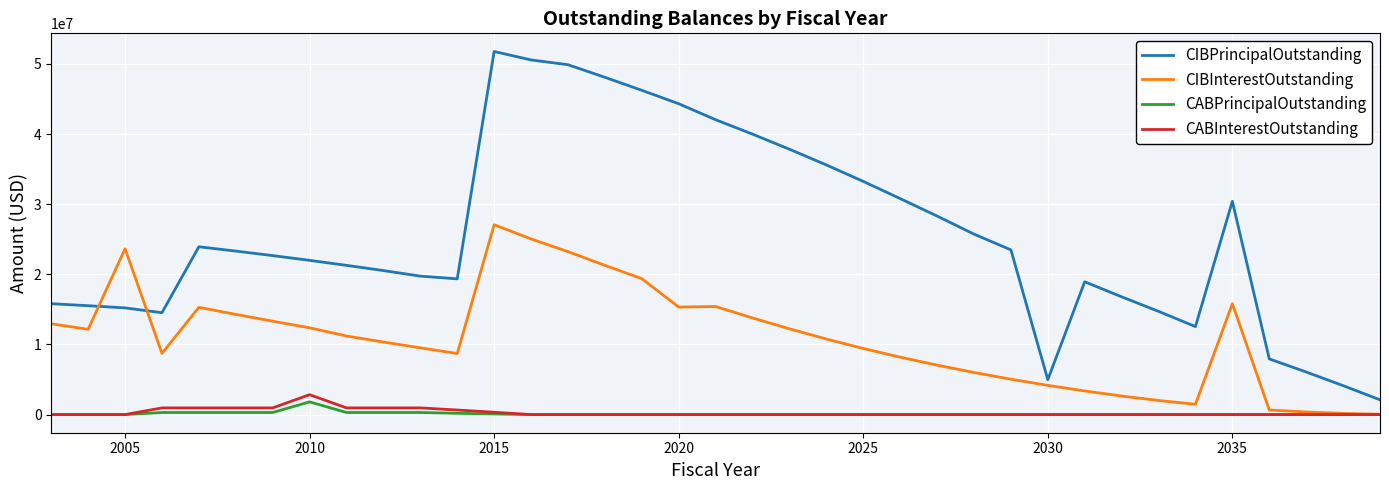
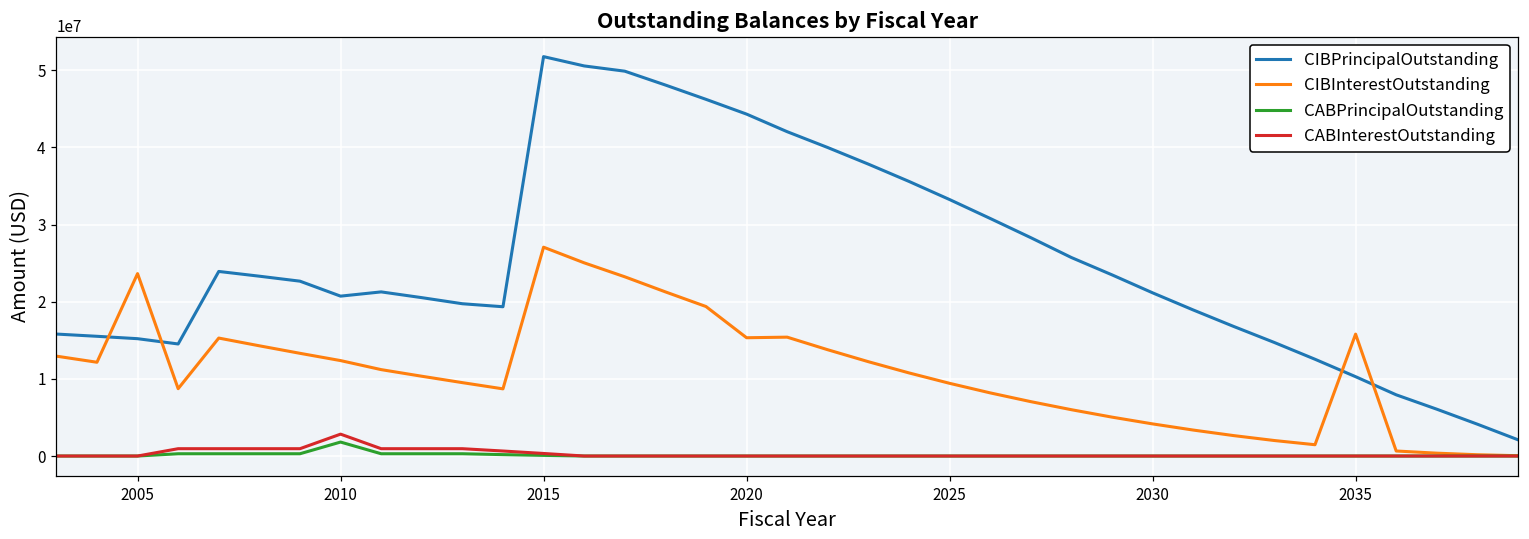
  {
    "CIBPrincipalOutstanding": {
      "2005": 15000000,
-     "2010": 22000000,
+     "2010": 21000000,
      "2015": 52000000,
      "2020": 44000000,
      "2025": 33000000,
-     "2030": 5000000,
-     "2035": 30000000
+     "2030": 21000000,
+     "2035": 10000000
    },
    "CIBInterestOutstanding": {
      "2005": 24000000,
      "2010": 12000000,
      "2015": 27000000,
      "2020": 15000000,
      "2025": 9000000,
      "2030": 4000000,
      "2035": 16000000
    },
    "CABPrincipalOutstanding": {
      "2010": 2000000
    },
    "CABInterestOutstanding": {
      "2010": 3000000
    }
  }
